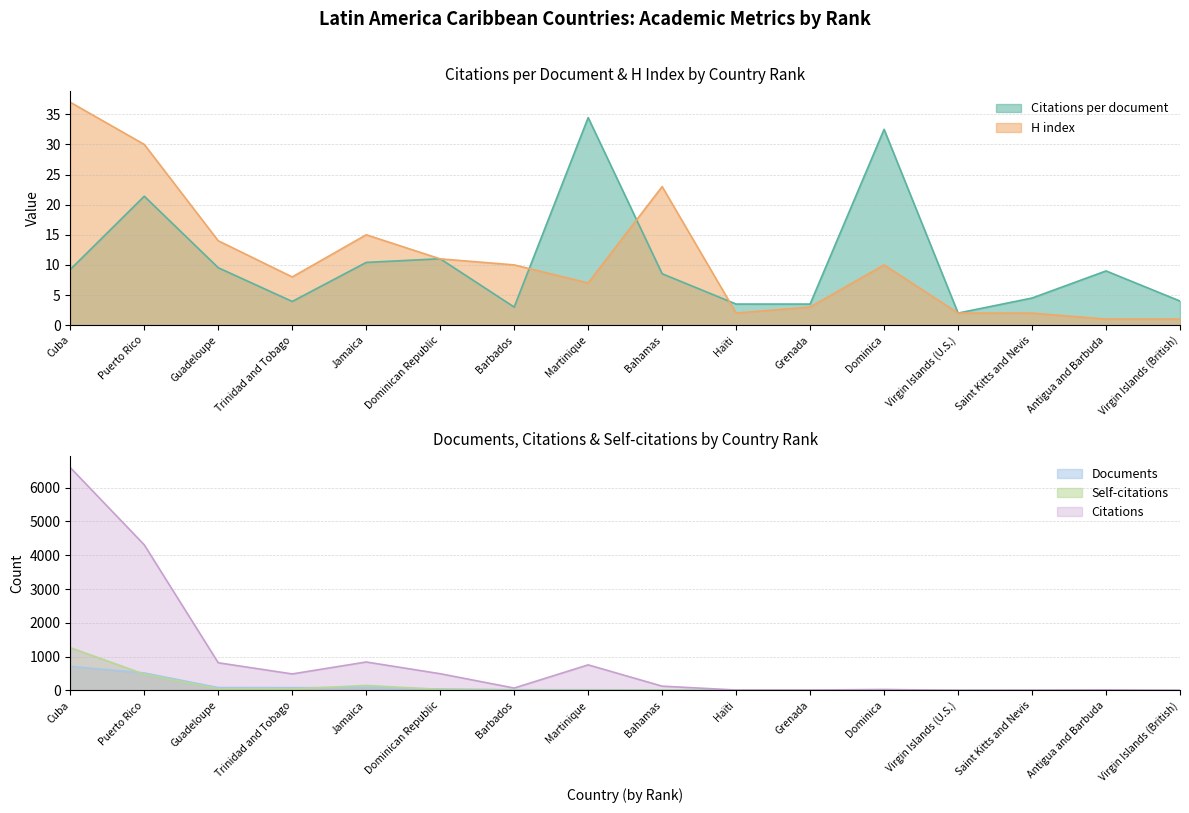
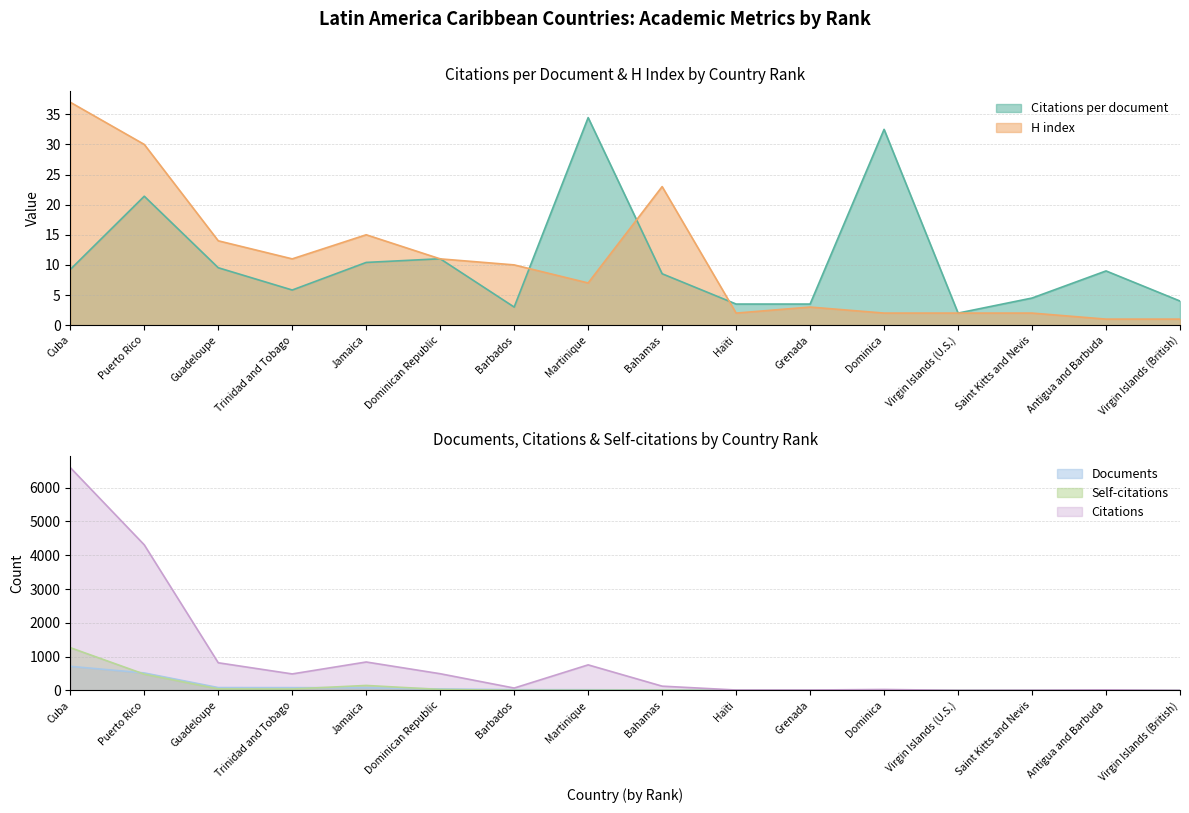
  {
    "Citations per Document & H Index by Country Rank": {
      "Citations per document": {
        "Cuba": 9,
        "Puerto Rico": 21,
        "Guadeloupe": 10,
-       "Trinidad and Tobago": 4,
+       "Trinidad and Tobago": 6,
        "Jamaica": 10,
        "Barbados": 3,
        "Martinique": 34,
        "Bahamas": 9,
        "Haïti": 4,
        "Grenada": 4,
        "Dominica": 33,
        "Saint Kitts and Nevis": 5,
        "Antigua and Barbuda": 9,
        "Virgin Islands (British)": 4
      },
      "H index": {
        "Cuba": 37,
        "Puerto Rico": 30,
        "Guadeloupe": 14,
-       "Trinidad and Tobago": 8,
+       "Trinidad and Tobago": 11,
        "Jamaica": 15,
        "Barbados": 10,
        "Martinique": 7,
        "Bahamas": 23,
        "Haïti": 2,
        "Grenada": 3,
-       "Dominica": 10,
+       "Dominica": 2,
        "Saint Kitts and Nevis": 2,
        "Antigua and Barbuda": 1,
        "Virgin Islands (British)": 1
      }
    },
    "Documents, Citations & Self-citations by Country Rank": {
      "Self-citations": {
        "Cuba": 1300
      }
    }
  }
